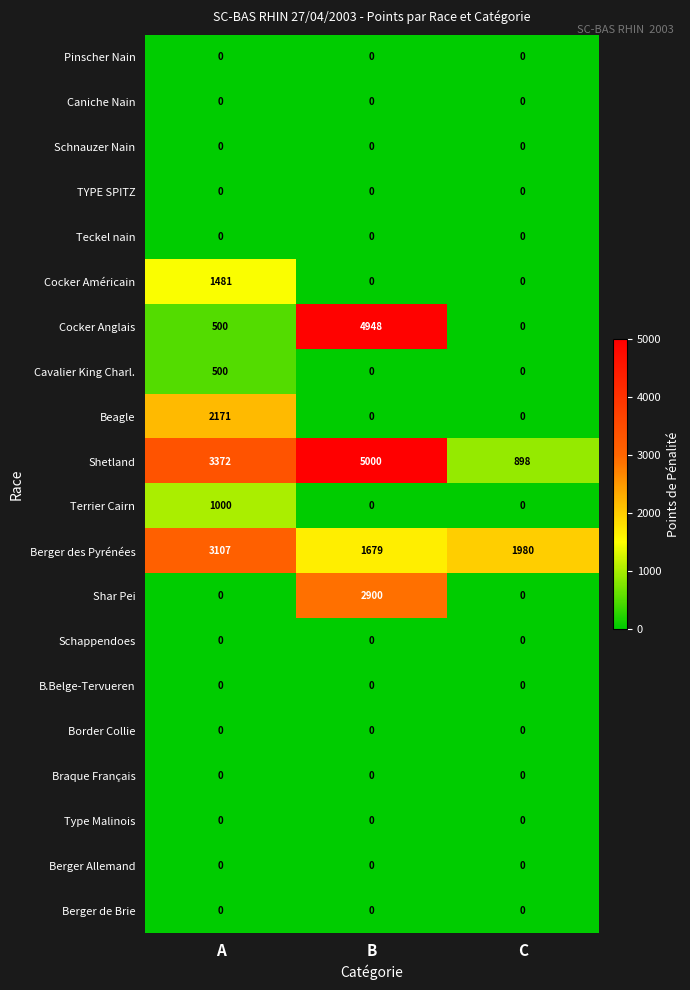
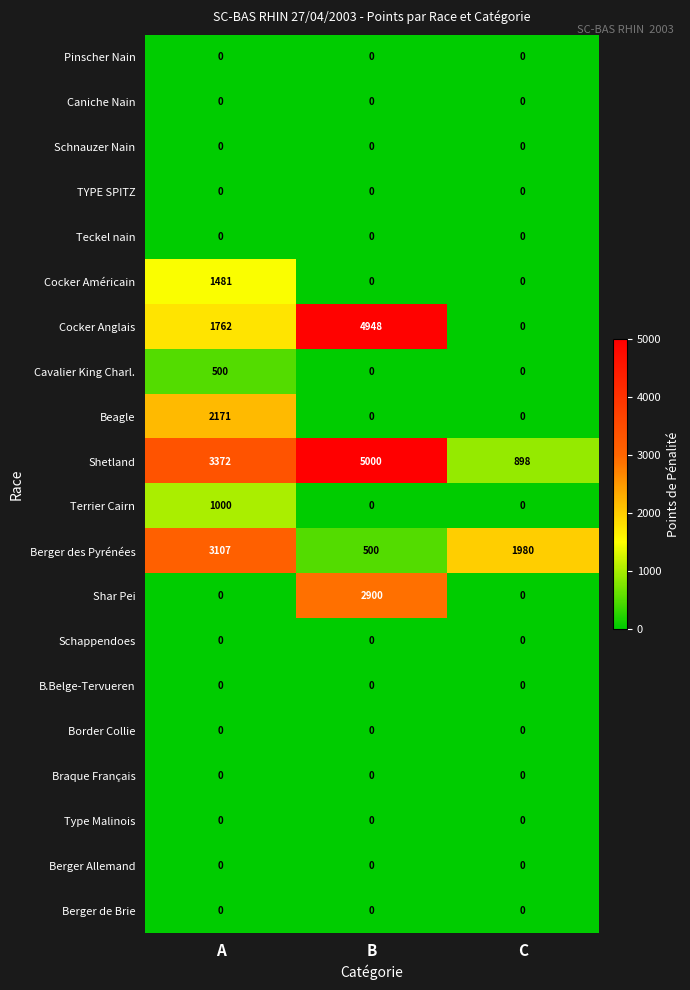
  {
    "Pinscher Nain": {
      "A": 0,
      "B": 0,
      "C": 0
    },
    "Caniche Nain": {
      "A": 0,
      "B": 0,
      "C": 0
    },
    "Schnauzer Nain": {
      "A": 0,
      "B": 0,
      "C": 0
    },
    "TYPE SPITZ": {
      "A": 0,
      "B": 0,
      "C": 0
    },
    "Teckel nain": {
      "A": 0,
      "B": 0,
      "C": 0
    },
    "Cocker Américain": {
      "A": 1481,
      "B": 0,
      "C": 0
    },
    "Cocker Anglais": {
-     "A": 500,
+     "A": 1762,
      "B": 4948,
      "C": 0
    },
    "Cavalier King Charl.": {
      "A": 500,
      "B": 0,
      "C": 0
    },
    "Beagle": {
      "A": 2171,
      "B": 0,
      "C": 0
    },
    "Shetland": {
      "A": 3372,
      "B": 5000,
      "C": 898
    },
    "Terrier Cairn": {
      "A": 1000,
      "B": 0,
      "C": 0
    },
    "Berger des Pyrénées": {
      "A": 3107,
-     "B": 1679,
+     "B": 500,
      "C": 1980
    },
    "Shar Pei": {
      "A": 0,
      "B": 2900,
      "C": 0
    },
    "Schappendoes": {
      "A": 0,
      "B": 0,
      "C": 0
    },
    "B.Belge-Tervueren": {
      "A": 0,
      "B": 0,
      "C": 0
    },
    "Border Collie": {
      "A": 0,
      "B": 0,
      "C": 0
    },
    "Braque Français": {
      "A": 0,
      "B": 0,
      "C": 0
    },
    "Type Malinois": {
      "A": 0,
      "B": 0,
      "C": 0
    },
    "Berger Allemand": {
      "A": 0,
      "B": 0,
      "C": 0
    },
    "Berger de Brie": {
      "A": 0,
      "B": 0,
      "C": 0
    }
  }
